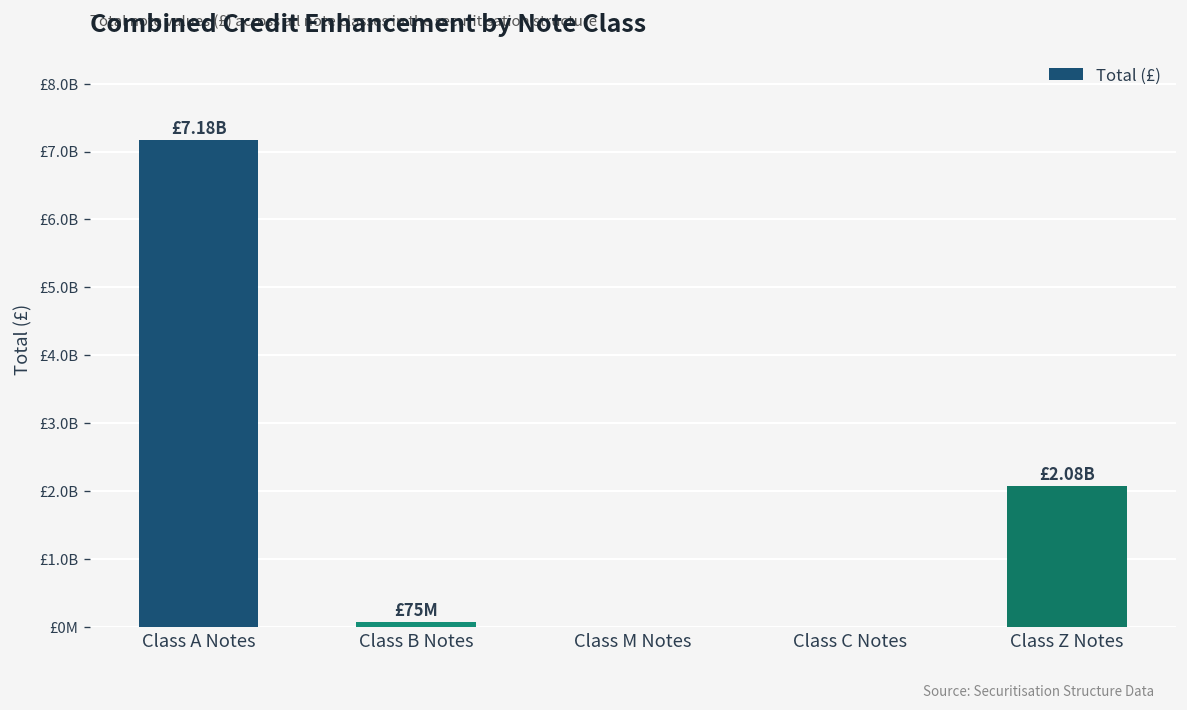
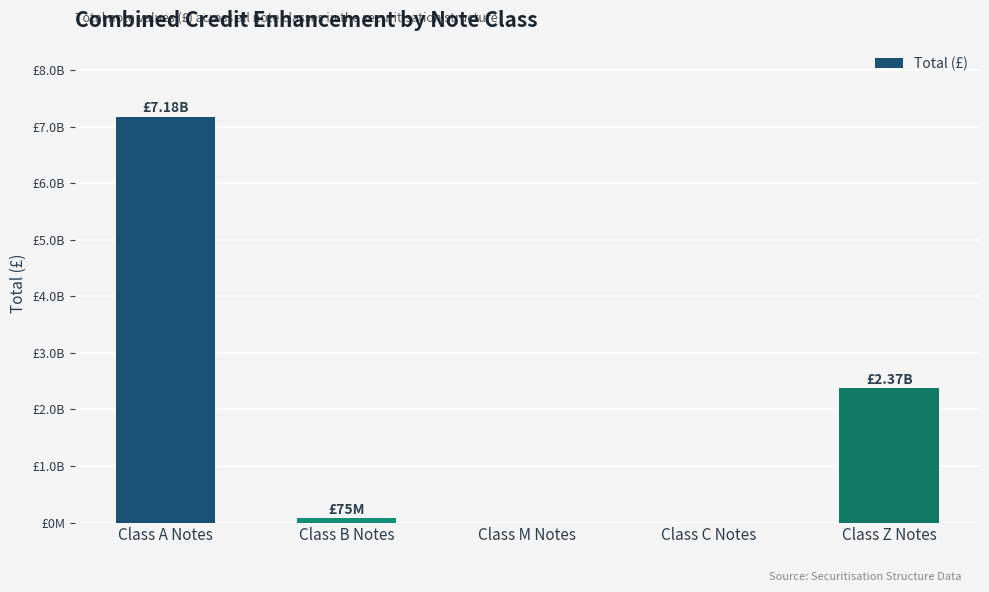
  {
    "Class A Notes": "£7.18B",
    "Class B Notes": "£75M",
-   "Class Z Notes": "£2.08B"
+   "Class Z Notes": "£2.37B"
  }
